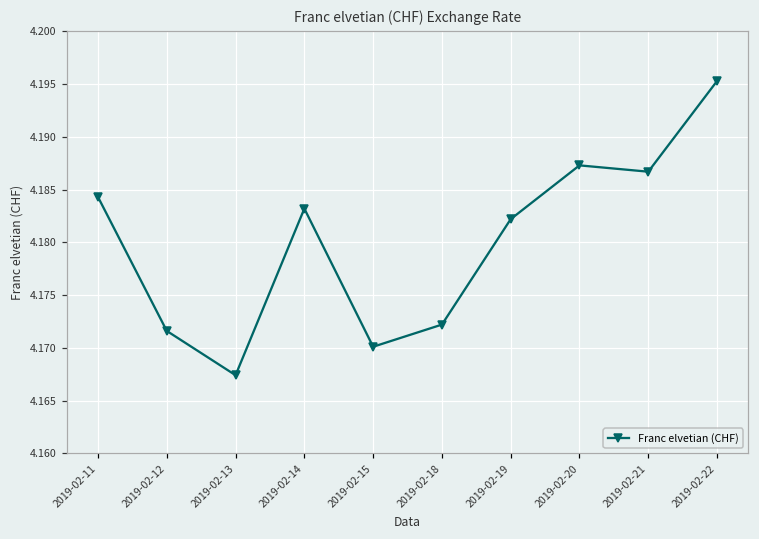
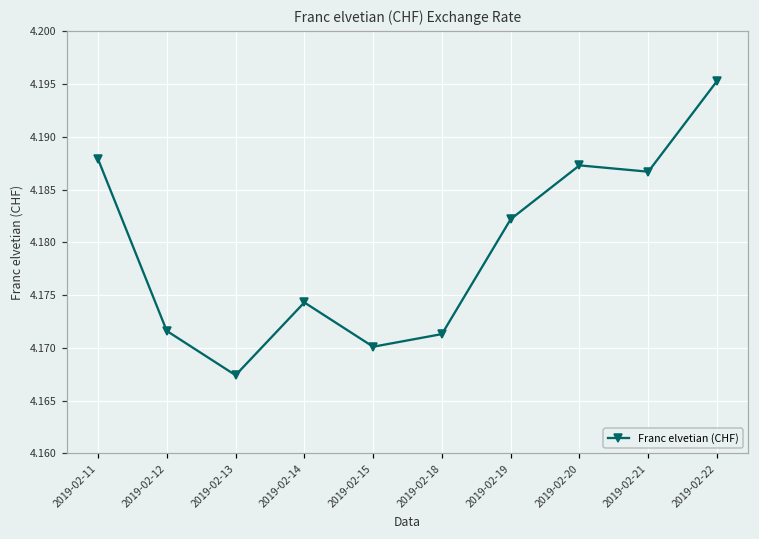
  {
-   "2019-02-11": 4.184,
+   "2019-02-11": 4.188,
    "2019-02-12": 4.172,
    "2019-02-13": 4.167,
-   "2019-02-14": 4.183,
+   "2019-02-14": 4.174,
    "2019-02-15": 4.170,
-   "2019-02-18": 4.172,
+   "2019-02-18": 4.171,
    "2019-02-19": 4.182,
    "2019-02-20": 4.187,
    "2019-02-21": 4.187,
    "2019-02-22": 4.195
  }
